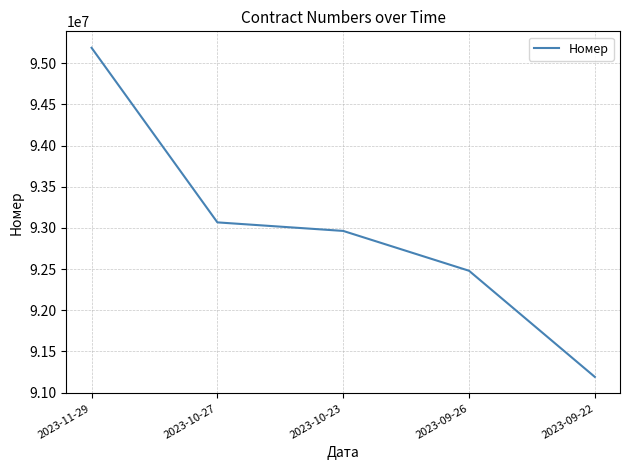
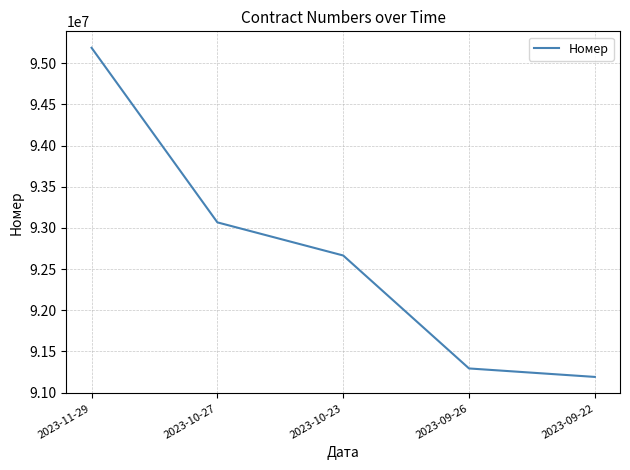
  {
    "2023-11-29": 95200000,
    "2023-10-27": 93100000,
-   "2023-10-23": 93000000,
-   "2023-09-26": 92500000,
+   "2023-10-23": 92700000,
+   "2023-09-26": 91300000,
    "2023-09-22": 91200000
  }
